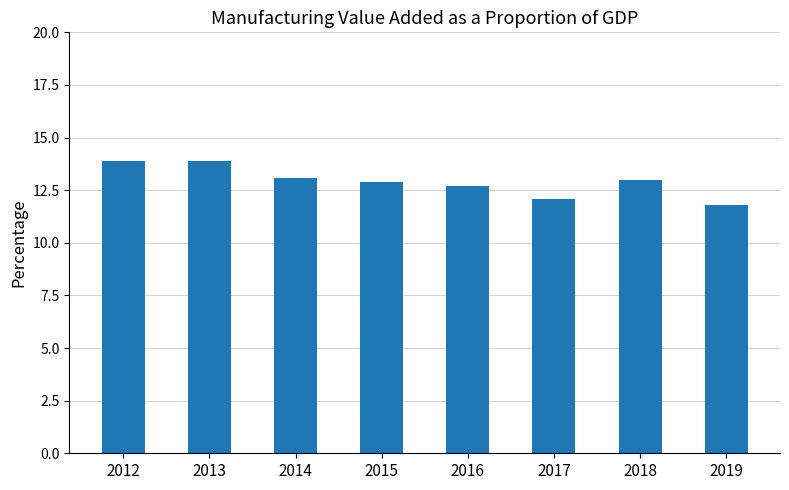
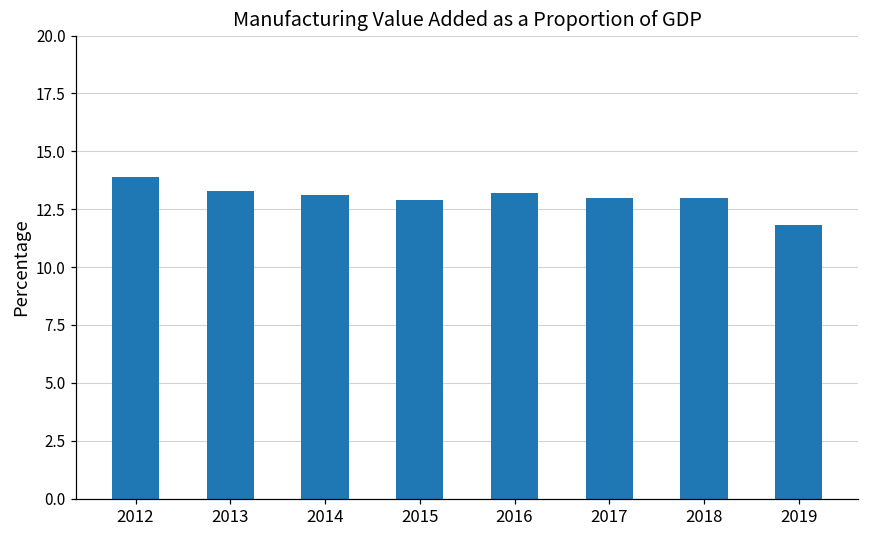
  {
    "2012": 13.9,
-   "2013": 13.9,
+   "2013": 13.3,
    "2014": 13.1,
    "2015": 12.9,
-   "2016": 12.7,
-   "2017": 12.1,
+   "2016": 13.2,
+   "2017": 13.0,
    "2018": 13.0,
    "2019": 11.8
  }
